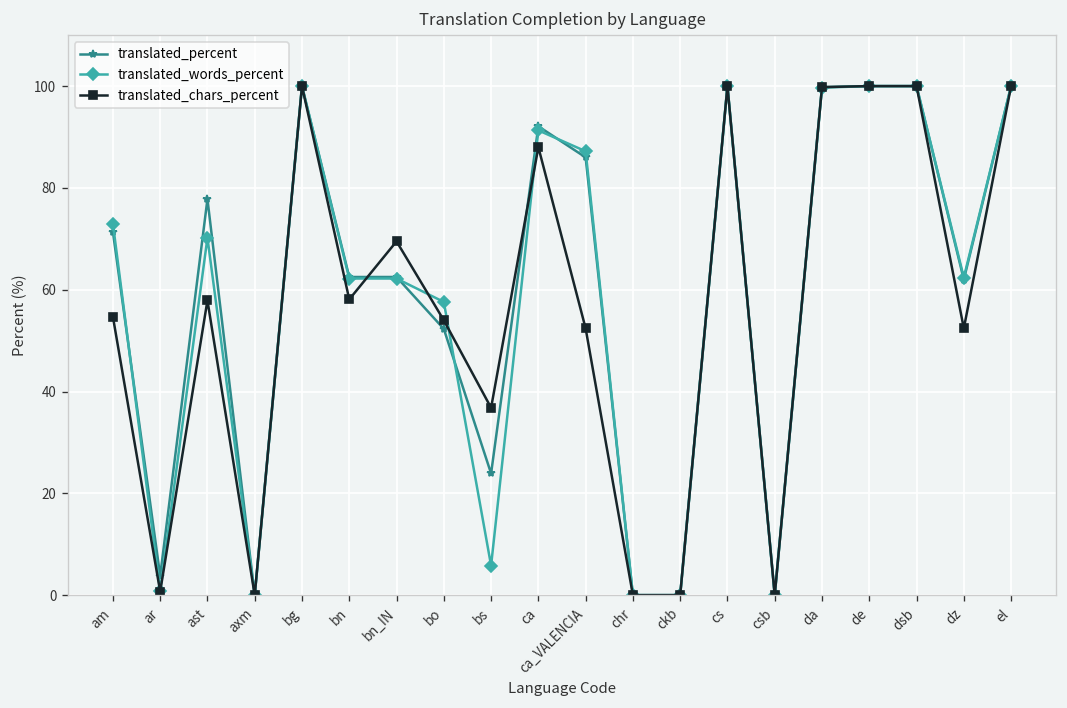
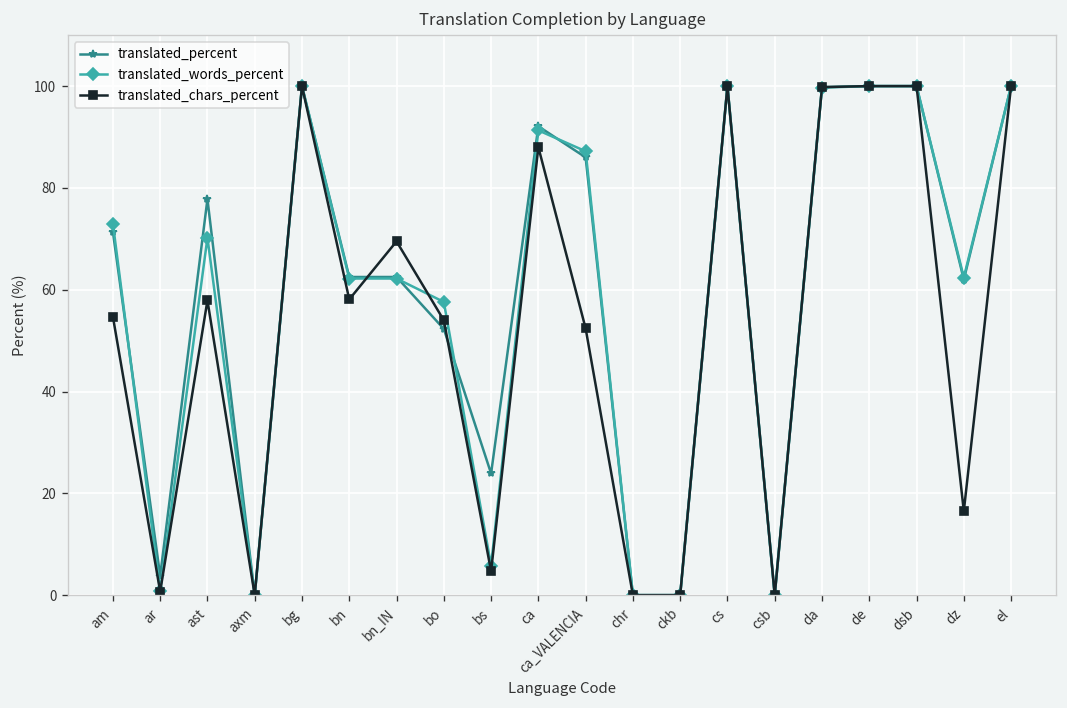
  {
    "translated_chars_percent": {
      "am": 55,
      "ast": 58,
      "bn": 58,
      "bn_IN": 70,
      "bo": 54,
-     "bs": 37,
+     "bs": 5,
      "ca": 88,
      "ca_VALENCIA": 52,
-     "dz": 52
+     "dz": 17
    }
  }
